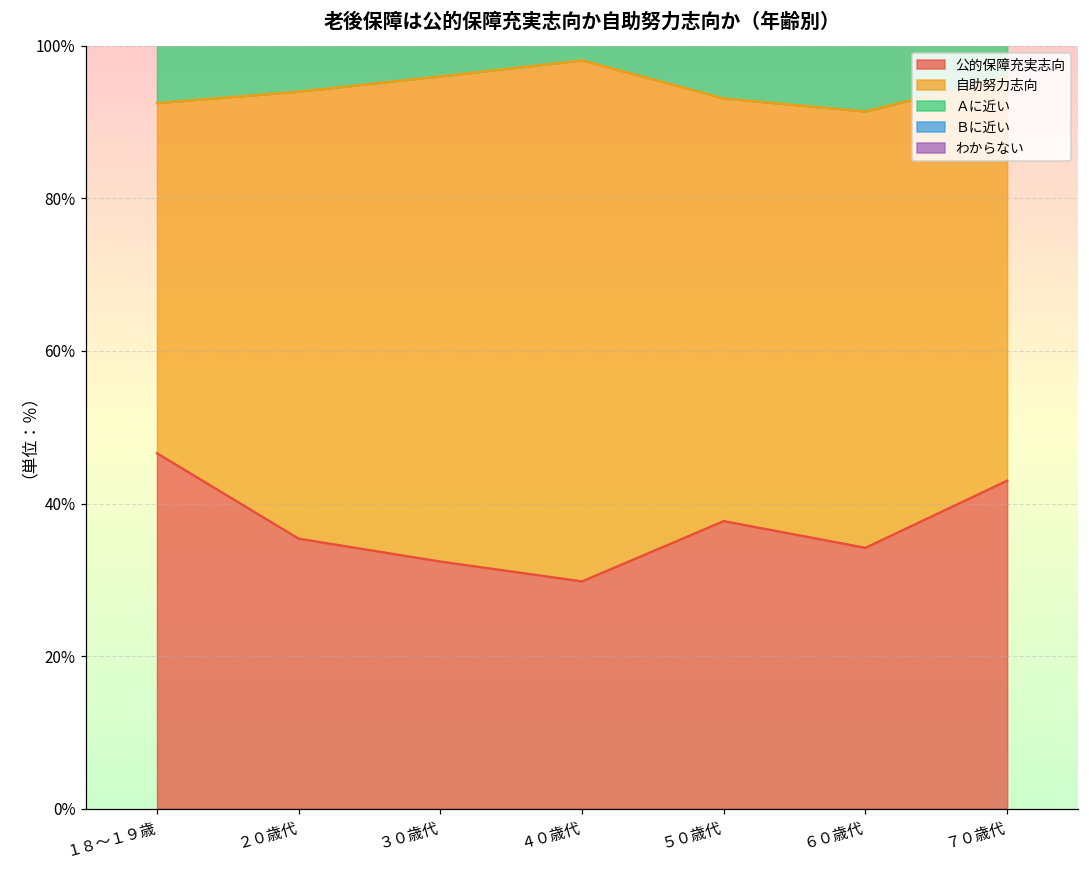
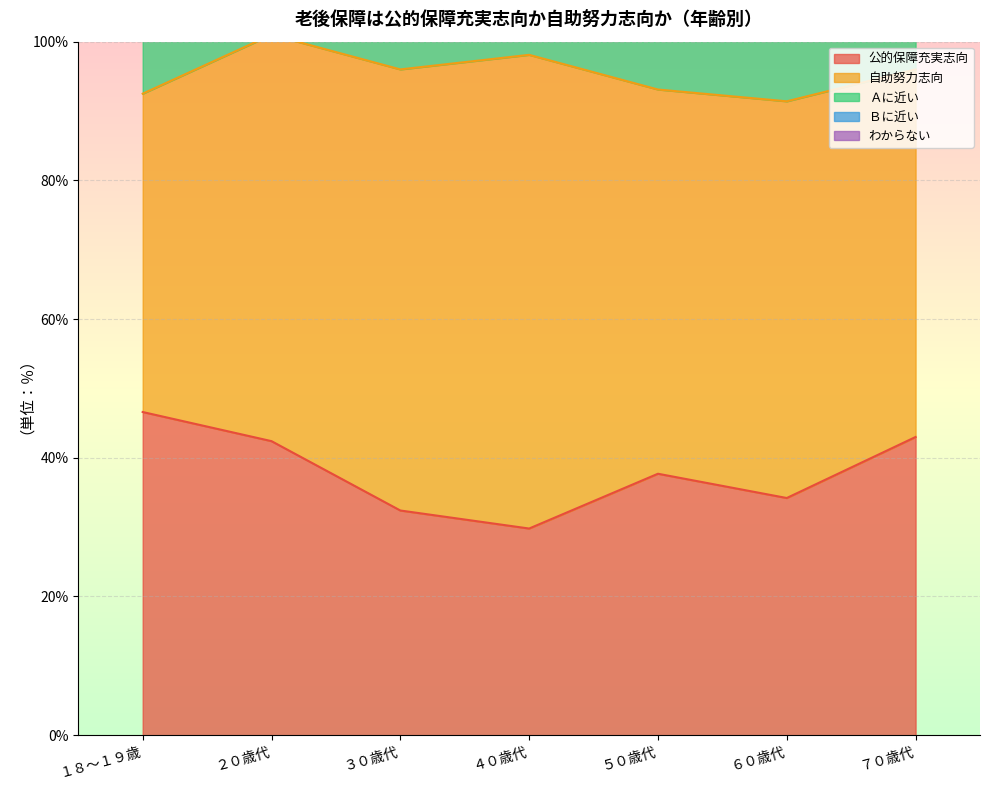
  {
    "公的保障充実志向": {
      "１８～１９歳": "47%",
-     "２０歳代": "35%",
+     "２０歳代": "42%",
      "３０歳代": "32%",
      "４０歳代": "30%",
      "５０歳代": "38%",
      "６０歳代": "34%",
      "７０歳代": "43%"
    },
    "自助努力志向": {
      "１８～１９歳": "46%",
      "３０歳代": "64%",
      "４０歳代": "68%",
      "５０歳代": "55%",
      "６０歳代": "57%"
    }
  }
